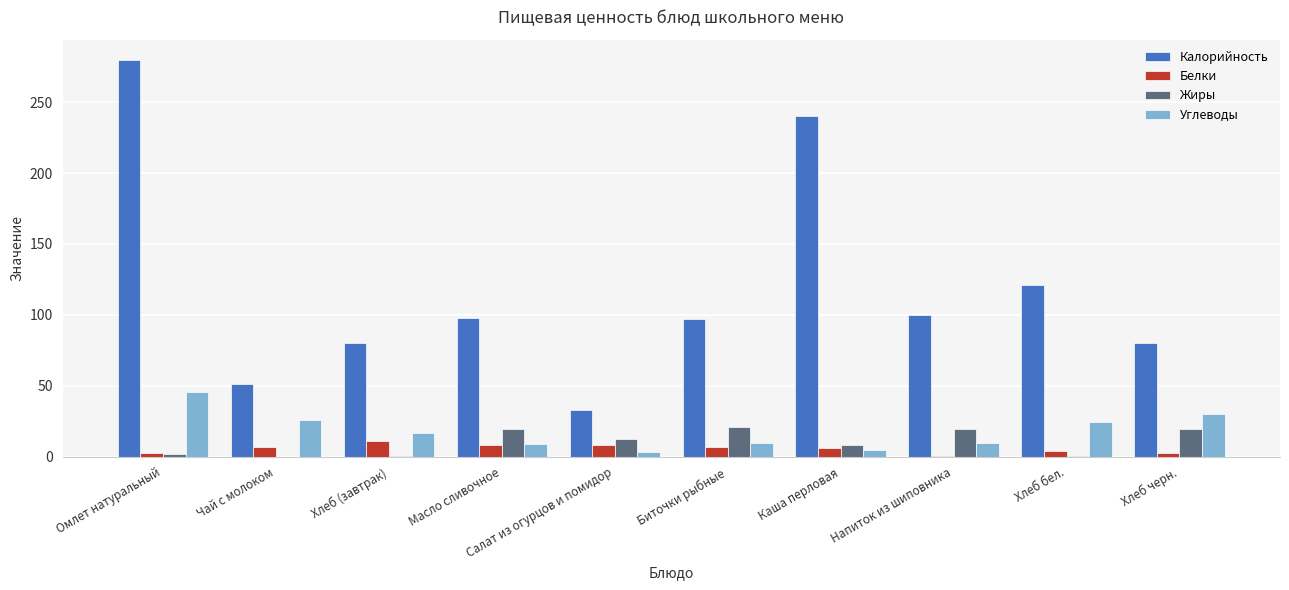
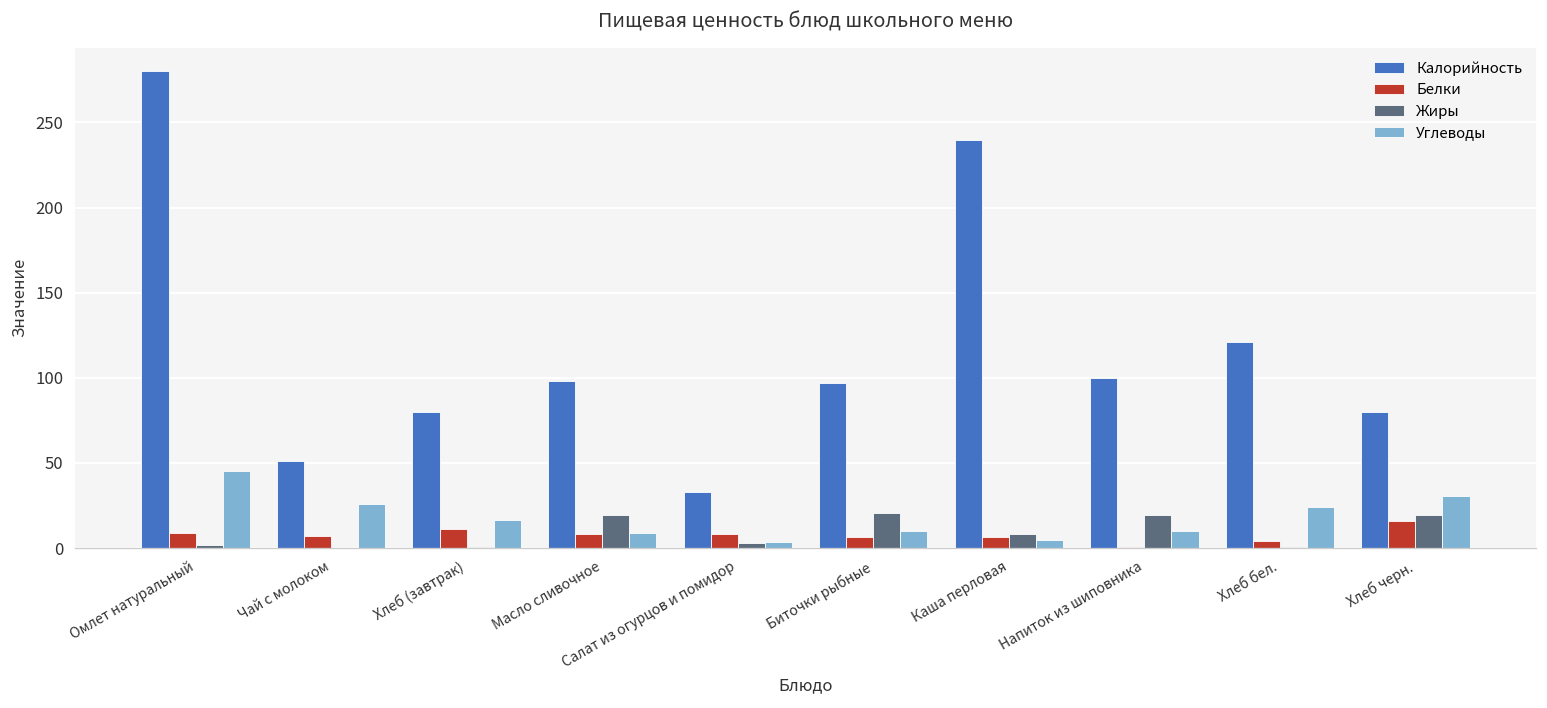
  {
    "Калорийность": {
      "Омлет натуральный": 280,
      "Чай с молоком": 51,
      "Хлеб (завтрак)": 80,
      "Масло сливочное": 98,
      "Салат из огурцов и помидор": 33,
      "Биточки рыбные": 97,
      "Каша перловая": 240,
      "Напиток из шиповника": 100,
      "Хлеб бел.": 121,
      "Хлеб черн.": 80
    },
    "Белки": {
-     "Омлет натуральный": 3,
+     "Омлет натуральный": 9,
      "Чай с молоком": 7,
      "Хлеб (завтрак)": 11,
      "Масло сливочное": 8,
      "Салат из огурцов и помидор": 9,
      "Биточки рыбные": 7,
      "Каша перловая": 6,
      "Хлеб бел.": 4,
-     "Хлеб черн.": 3
+     "Хлеб черн.": 16
    },
    "Жиры": {
      "Омлет натуральный": 2,
      "Чай с молоком": 0,
      "Масло сливочное": 20,
-     "Салат из огурцов и помидор": 13,
+     "Салат из огурцов и помидор": 3,
      "Биточки рыбные": 21,
      "Каша перловая": 9,
      "Напиток из шиповника": 20,
      "Хлеб черн.": 19
    },
    "Углеводы": {
      "Омлет натуральный": 45,
      "Чай с молоком": 26,
      "Хлеб (завтрак)": 16,
      "Масло сливочное": 9,
      "Салат из огурцов и помидор": 4,
      "Биточки рыбные": 10,
      "Каша перловая": 5,
      "Напиток из шиповника": 10,
      "Хлеб бел.": 24,
      "Хлеб черн.": 30
    }
  }
